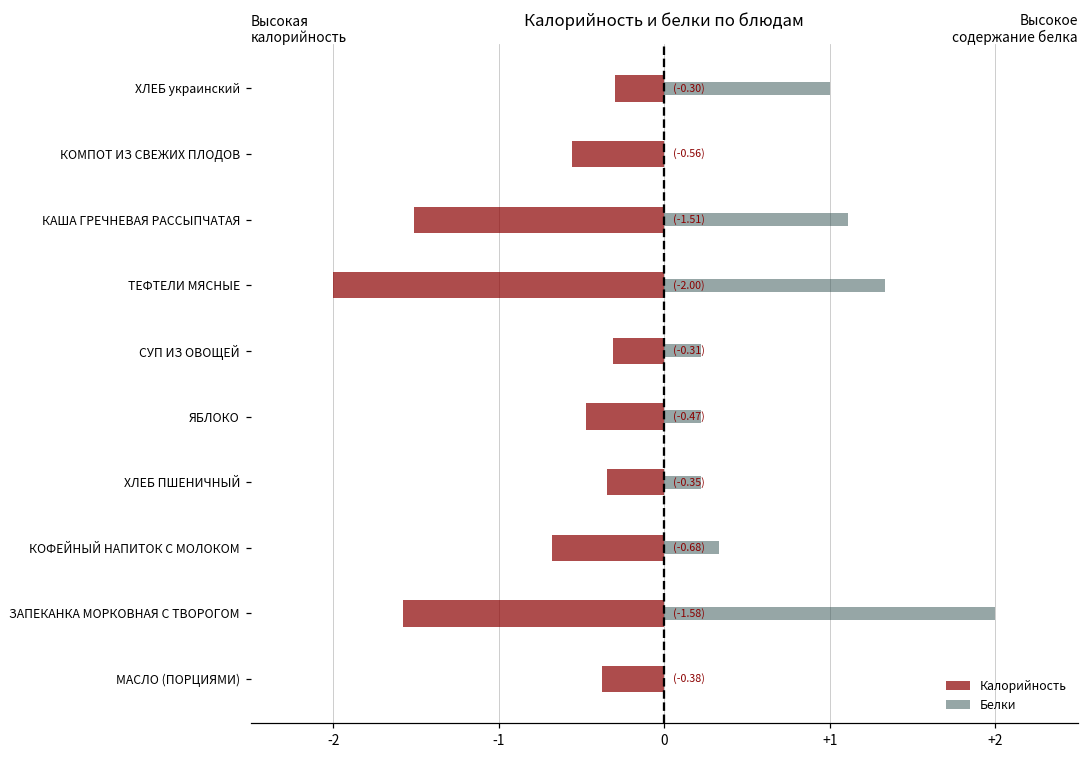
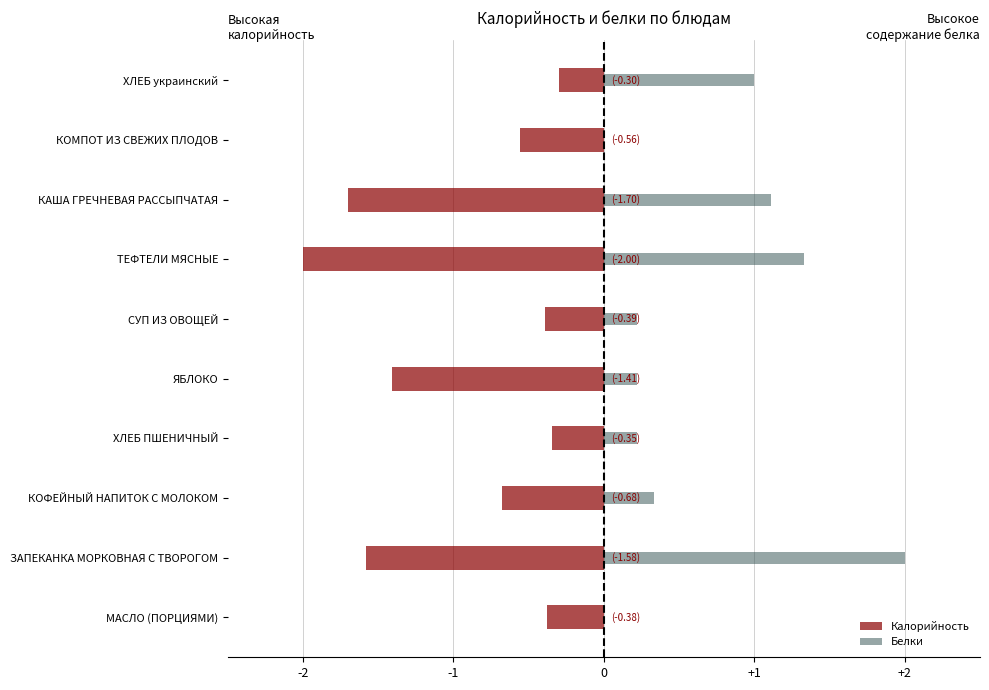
  {
    "Калорийность": {
-     "КАША ГРЕЧНЕВАЯ РАССЫПЧАТАЯ": "(-1.51)",
-     "СУП ИЗ ОВОЩЕЙ": "(-0.31)",
-     "ЯБЛОКО": "(-0.47)"
+     "КАША ГРЕЧНЕВАЯ РАССЫПЧАТАЯ": "(-1.70)",
+     "СУП ИЗ ОВОЩЕЙ": "(-0.39)",
+     "ЯБЛОКО": "(-1.41)"
    }
  }
